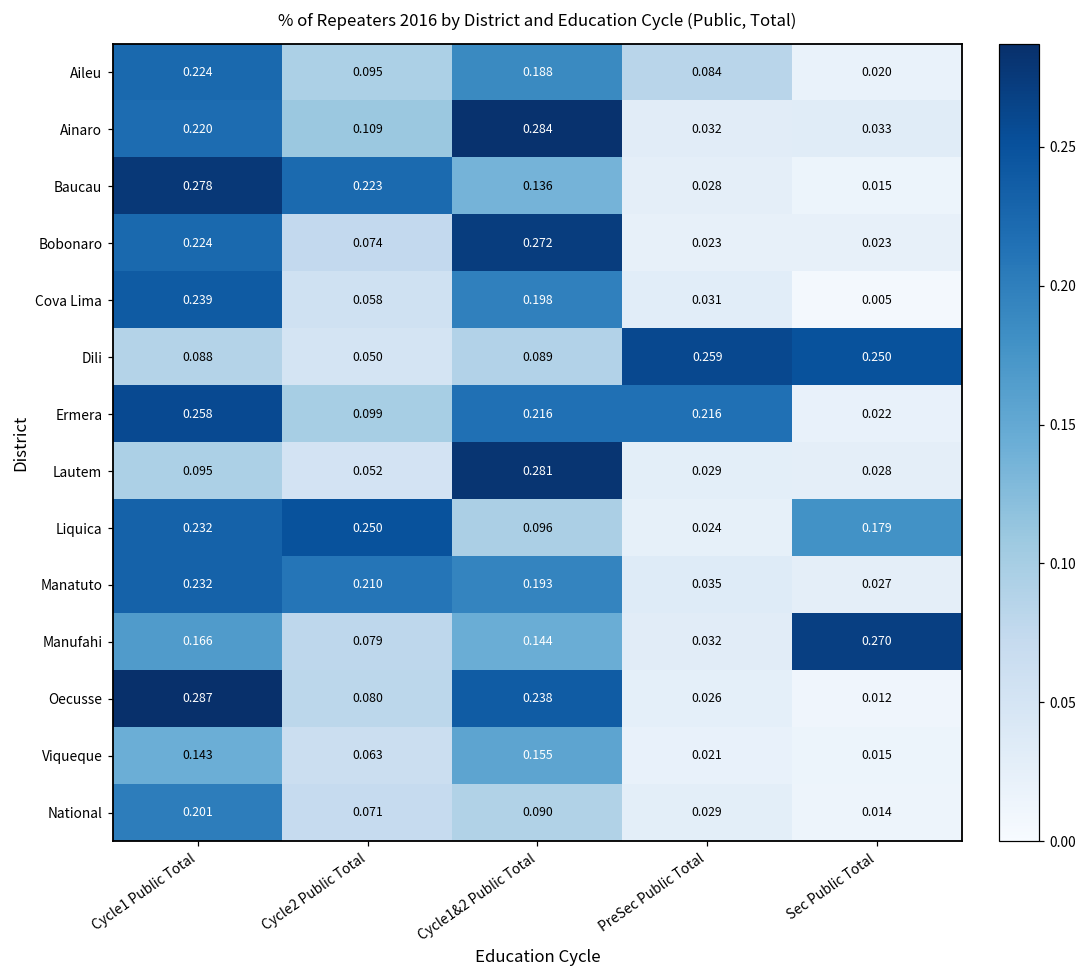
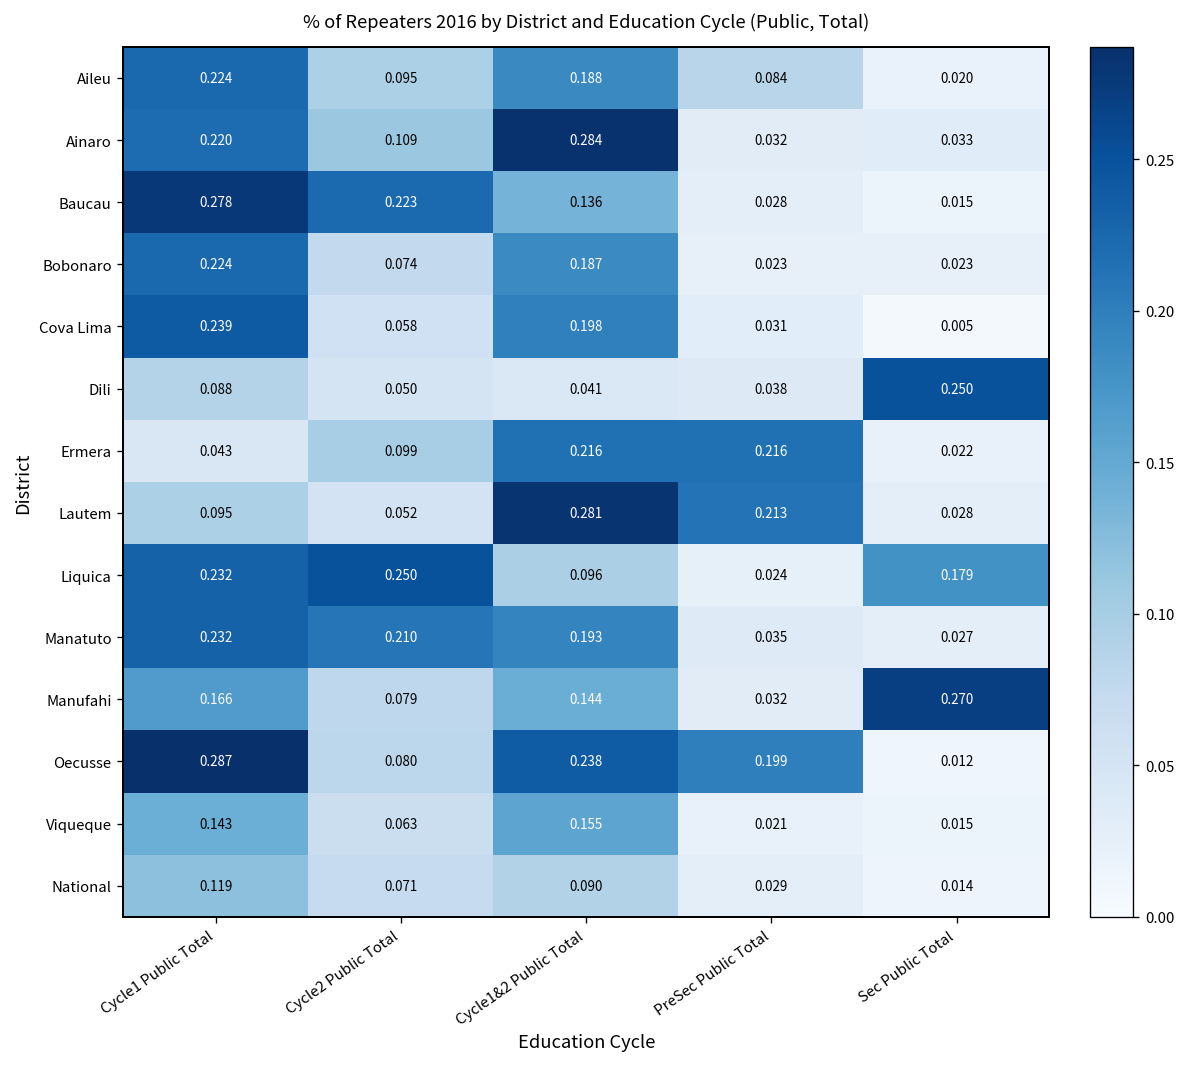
  {
    "Aileu": {
      "Cycle1 Public Total": 0.224,
      "Cycle2 Public Total": 0.095,
      "Cycle1&2 Public Total": 0.188,
      "PreSec Public Total": 0.084,
      "Sec Public Total": 0.020
    },
    "Ainaro": {
      "Cycle1 Public Total": 0.220,
      "Cycle2 Public Total": 0.109,
      "Cycle1&2 Public Total": 0.284,
      "PreSec Public Total": 0.032,
      "Sec Public Total": 0.033
    },
    "Baucau": {
      "Cycle1 Public Total": 0.278,
      "Cycle2 Public Total": 0.223,
      "Cycle1&2 Public Total": 0.136,
      "PreSec Public Total": 0.028,
      "Sec Public Total": 0.015
    },
    "Bobonaro": {
      "Cycle1 Public Total": 0.224,
      "Cycle2 Public Total": 0.074,
-     "Cycle1&2 Public Total": 0.272,
+     "Cycle1&2 Public Total": 0.187,
      "PreSec Public Total": 0.023,
      "Sec Public Total": 0.023
    },
    "Cova Lima": {
      "Cycle1 Public Total": 0.239,
      "Cycle2 Public Total": 0.058,
      "Cycle1&2 Public Total": 0.198,
      "PreSec Public Total": 0.031,
      "Sec Public Total": 0.005
    },
    "Dili": {
      "Cycle1 Public Total": 0.088,
      "Cycle2 Public Total": 0.050,
-     "Cycle1&2 Public Total": 0.089,
-     "PreSec Public Total": 0.259,
+     "Cycle1&2 Public Total": 0.041,
+     "PreSec Public Total": 0.038,
      "Sec Public Total": 0.250
    },
    "Ermera": {
-     "Cycle1 Public Total": 0.258,
+     "Cycle1 Public Total": 0.043,
      "Cycle2 Public Total": 0.099,
      "Cycle1&2 Public Total": 0.216,
      "PreSec Public Total": 0.216,
      "Sec Public Total": 0.022
    },
    "Lautem": {
      "Cycle1 Public Total": 0.095,
      "Cycle2 Public Total": 0.052,
      "Cycle1&2 Public Total": 0.281,
-     "PreSec Public Total": 0.029,
+     "PreSec Public Total": 0.213,
      "Sec Public Total": 0.028
    },
    "Liquica": {
      "Cycle1 Public Total": 0.232,
      "Cycle2 Public Total": 0.250,
      "Cycle1&2 Public Total": 0.096,
      "PreSec Public Total": 0.024,
      "Sec Public Total": 0.179
    },
    "Manatuto": {
      "Cycle1 Public Total": 0.232,
      "Cycle2 Public Total": 0.210,
      "Cycle1&2 Public Total": 0.193,
      "PreSec Public Total": 0.035,
      "Sec Public Total": 0.027
    },
    "Manufahi": {
      "Cycle1 Public Total": 0.166,
      "Cycle2 Public Total": 0.079,
      "Cycle1&2 Public Total": 0.144,
      "PreSec Public Total": 0.032,
      "Sec Public Total": 0.270
    },
    "Oecusse": {
      "Cycle1 Public Total": 0.287,
      "Cycle2 Public Total": 0.080,
      "Cycle1&2 Public Total": 0.238,
-     "PreSec Public Total": 0.026,
+     "PreSec Public Total": 0.199,
      "Sec Public Total": 0.012
    },
    "Viqueque": {
      "Cycle1 Public Total": 0.143,
      "Cycle2 Public Total": 0.063,
      "Cycle1&2 Public Total": 0.155,
      "PreSec Public Total": 0.021,
      "Sec Public Total": 0.015
    },
    "National": {
-     "Cycle1 Public Total": 0.201,
+     "Cycle1 Public Total": 0.119,
      "Cycle2 Public Total": 0.071,
      "Cycle1&2 Public Total": 0.090,
      "PreSec Public Total": 0.029,
      "Sec Public Total": 0.014
    }
  }
